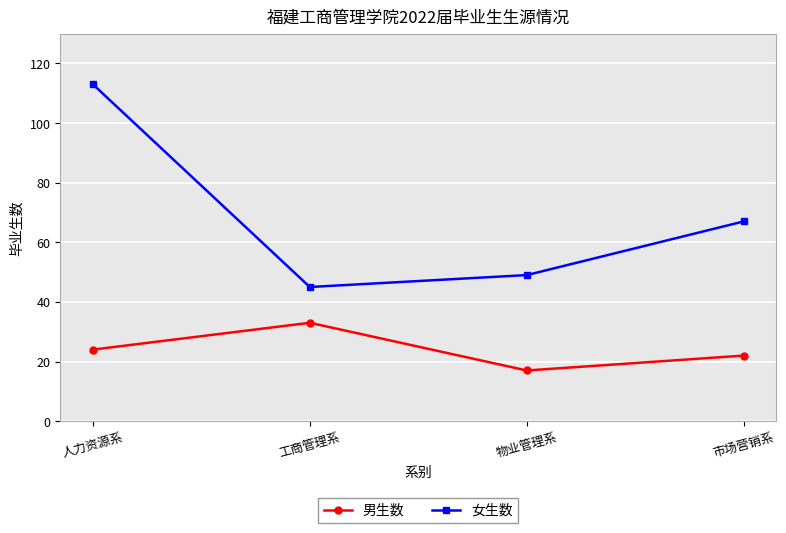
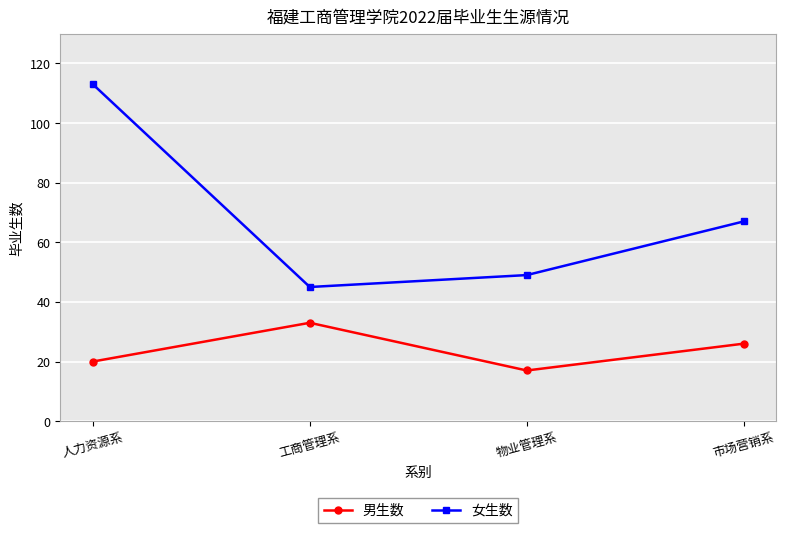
  {
    "男生数": {
-     "人力资源系": 24,
+     "人力资源系": 20,
      "工商管理系": 33,
      "物业管理系": 17,
-     "市场营销系": 22
+     "市场营销系": 26
    },
    "女生数": {
      "人力资源系": 113,
      "工商管理系": 45,
      "物业管理系": 49,
      "市场营销系": 67
    }
  }
